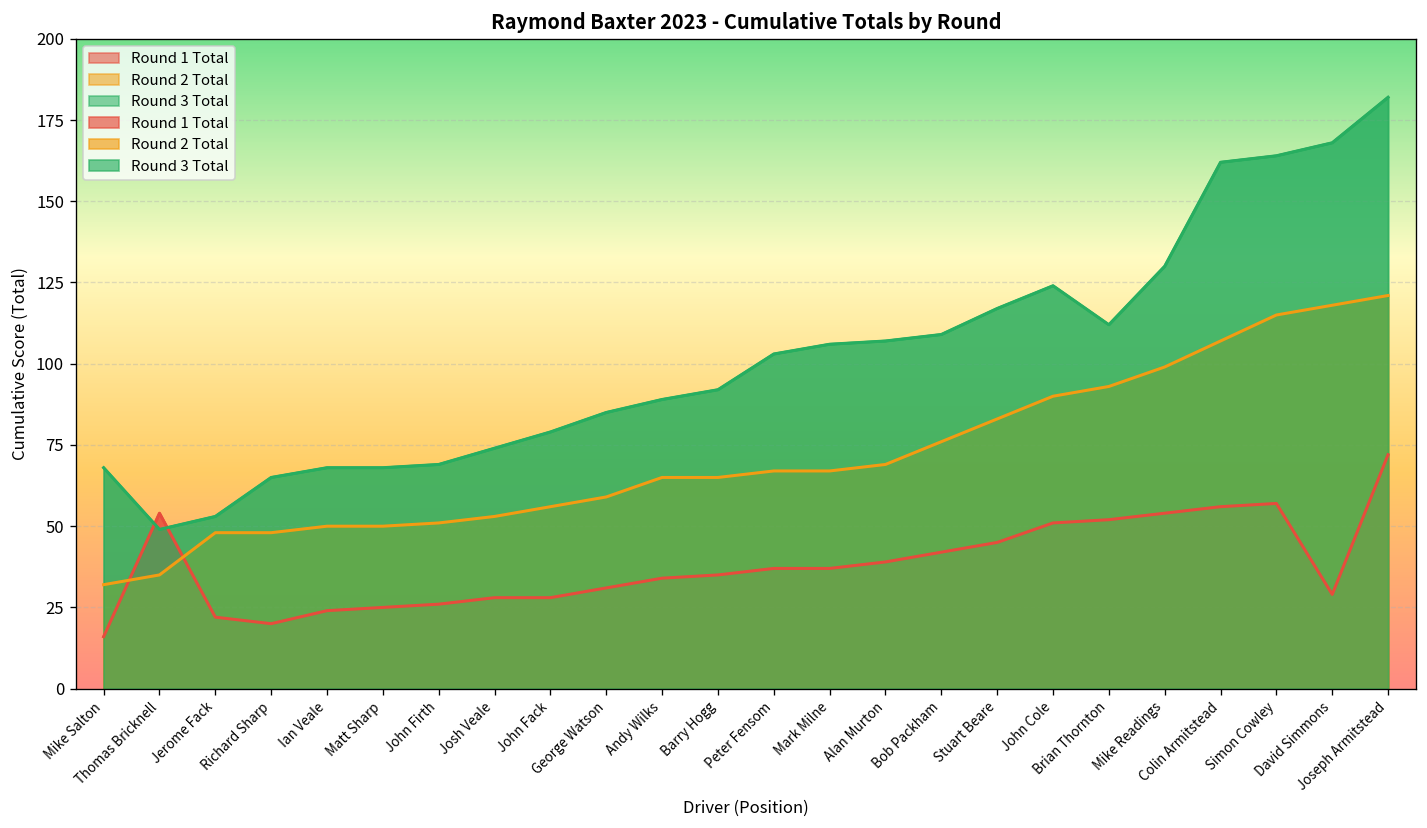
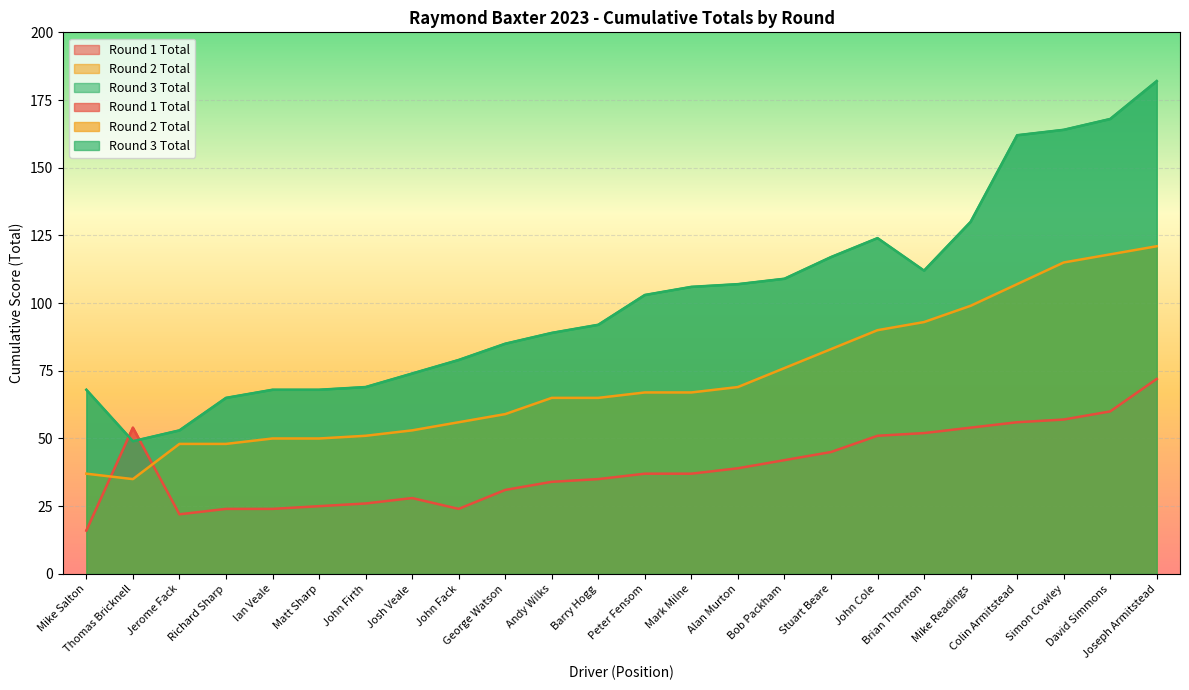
  {
    "Round 1 Total": {
      "Mike Salton": 16,
      "Thomas Bricknell": 54,
      "Jerome Fack": 22,
-     "Richard Sharp": 20,
+     "Richard Sharp": 24,
      "Ian Veale": 24,
      "Matt Sharp": 25,
      "John Firth": 26,
      "Josh Veale": 28,
-     "John Fack": 28,
+     "John Fack": 24,
      "George Watson": 31,
      "Andy Wilks": 34,
      "Barry Hogg": 35,
      "Peter Fensom": 37,
      "Mark Milne": 37,
      "Alan Murton": 39,
      "Bob Packham": 42,
      "Stuart Beare": 45,
      "John Cole": 51,
      "Brian Thornton": 52,
      "Mike Readings": 54,
      "Colin Armitstead": 56,
      "Simon Cowley": 57,
-     "David Simmons": 29,
+     "David Simmons": 60,
      "Joseph Armitstead": 72
    },
    "Round 2 Total": {
-     "Mike Salton": 32,
+     "Mike Salton": 37,
      "Thomas Bricknell": 35,
      "Jerome Fack": 48,
      "Richard Sharp": 48,
      "Ian Veale": 50,
      "Matt Sharp": 50,
      "John Firth": 51,
      "Josh Veale": 53,
      "John Fack": 56,
      "George Watson": 59,
      "Andy Wilks": 65,
      "Barry Hogg": 65,
      "Peter Fensom": 67,
      "Mark Milne": 67,
      "Alan Murton": 69,
      "Bob Packham": 76,
      "Stuart Beare": 83,
      "John Cole": 90,
      "Brian Thornton": 93,
      "Mike Readings": 99,
      "Colin Armitstead": 107,
      "Simon Cowley": 115,
      "David Simmons": 118,
      "Joseph Armitstead": 121
    },
    "Round 3 Total": {
      "Mike Salton": 68,
      "Thomas Bricknell": 49,
      "Jerome Fack": 53,
      "Richard Sharp": 65,
      "Ian Veale": 68,
      "Matt Sharp": 68,
      "John Firth": 69,
      "Josh Veale": 74,
      "John Fack": 79,
      "George Watson": 85,
      "Andy Wilks": 89,
      "Barry Hogg": 92,
      "Peter Fensom": 103,
      "Mark Milne": 106,
      "Alan Murton": 107,
      "Bob Packham": 109,
      "Stuart Beare": 117,
      "John Cole": 124,
      "Brian Thornton": 112,
      "Mike Readings": 130,
      "Colin Armitstead": 162,
      "Simon Cowley": 164,
      "David Simmons": 168,
      "Joseph Armitstead": 182
    }
  }
